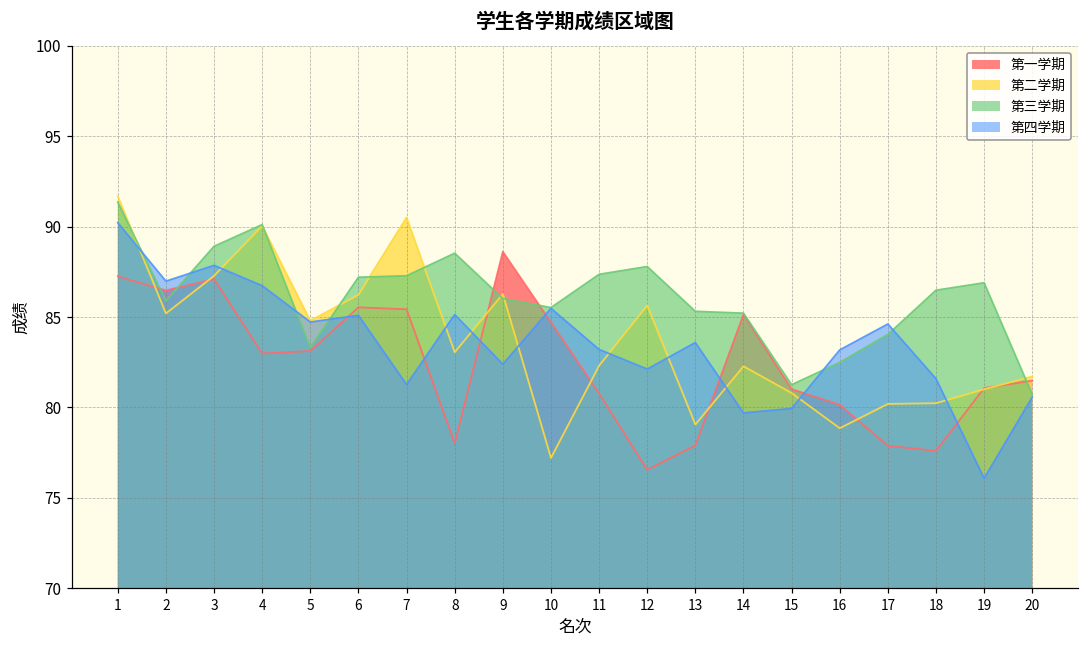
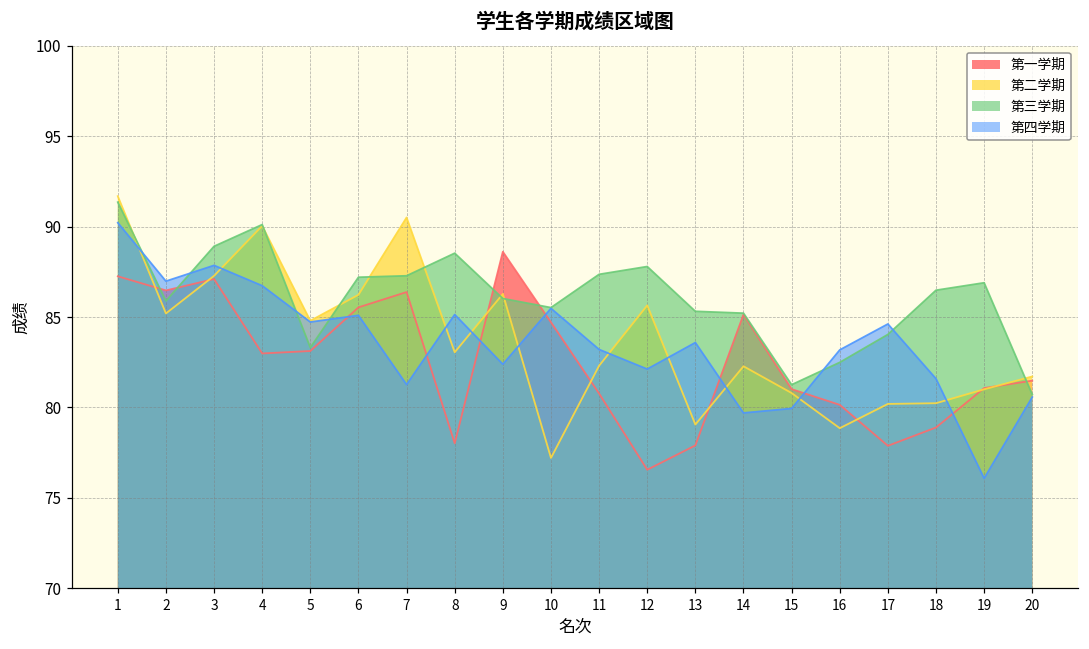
  {
    "第一学期": {
      "1": 87.3,
      "2": 86.5,
      "3": 87.1,
      "4": 83.0,
      "5": 83.1,
      "6": 85.5,
-     "7": 85.4,
+     "7": 86.4,
      "8": 78.0,
      "9": 88.6,
      "10": 84.7,
      "11": 80.8,
      "12": 76.6,
      "13": 77.9,
      "15": 81.0,
      "16": 80.1,
      "17": 77.9,
-     "18": 77.6,
+     "18": 78.9,
      "20": 81.5
    },
    "第二学期": {
      "1": 91.7,
      "2": 85.2,
      "3": 87.3,
      "6": 86.2,
      "7": 90.5,
      "8": 83.1,
      "9": 86.3,
      "10": 77.2,
      "11": 82.3,
      "12": 85.6,
      "13": 79.1,
      "14": 82.3,
      "15": 80.8,
      "16": 78.9,
      "17": 80.2,
      "18": 80.2,
      "20": 81.7
    },
    "第三学期": {
      "1": 91.4,
      "2": 85.9,
      "3": 88.9,
      "5": 83.3,
      "6": 87.2,
      "7": 87.3,
      "8": 88.5,
      "9": 86.0,
      "11": 87.4,
      "12": 87.8,
      "13": 85.3,
      "15": 81.3,
      "16": 82.5,
      "17": 84.0,
      "18": 86.5,
      "19": 86.9
    },
    "第四学期": {
      "1": 90.2,
      "2": 87.0,
      "3": 87.9,
      "4": 86.7,
      "6": 85.1,
      "7": 81.3,
      "8": 85.1,
      "9": 82.4,
      "11": 83.2,
      "12": 82.1,
      "13": 83.6,
      "14": 79.7,
      "15": 79.9,
      "16": 83.2,
      "17": 84.6,
      "18": 81.6,
      "19": 76.1
    }
  }
